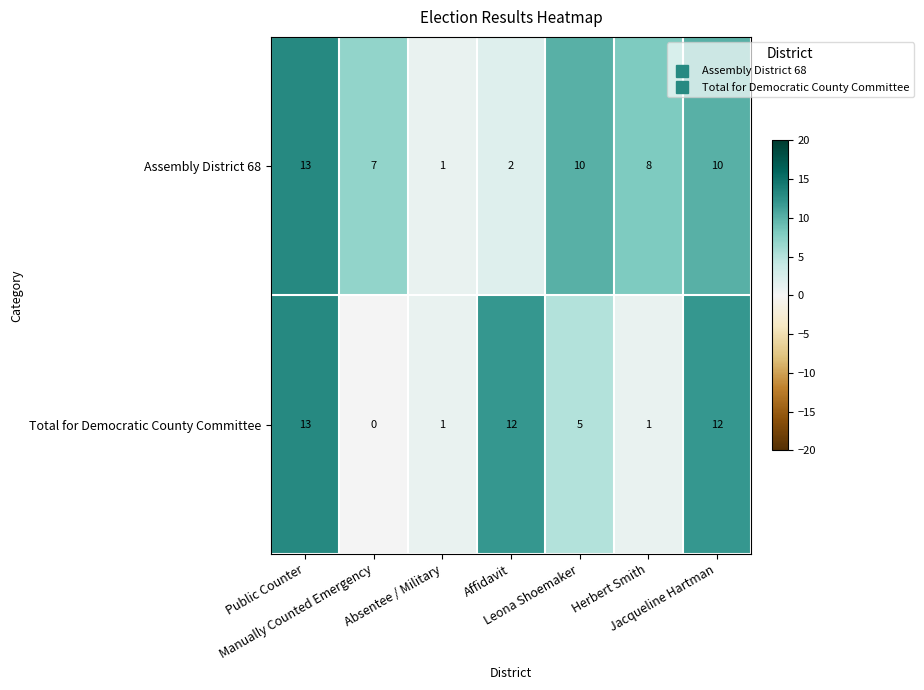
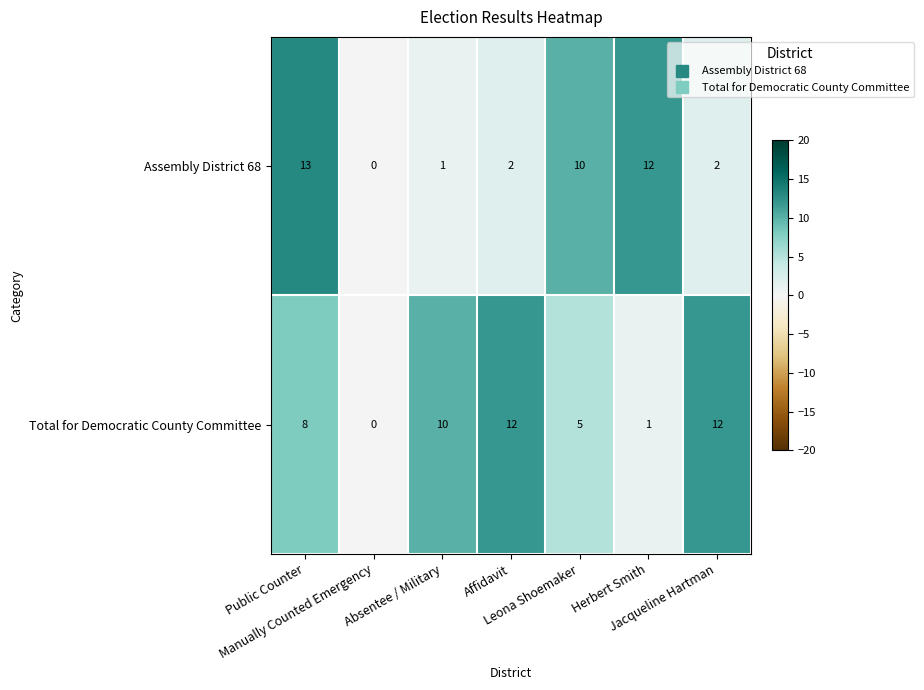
  {
    "Assembly District 68": {
      "Public Counter": 13,
-     "Manually Counted Emergency": 7,
+     "Manually Counted Emergency": 0,
      "Absentee / Military": 1,
      "Affidavit": 2,
      "Leona Shoemaker": 10,
-     "Herbert Smith": 8,
-     "Jacqueline Hartman": 10
+     "Herbert Smith": 12,
+     "Jacqueline Hartman": 2
    },
    "Total for Democratic County Committee": {
-     "Public Counter": 13,
+     "Public Counter": 8,
      "Manually Counted Emergency": 0,
-     "Absentee / Military": 1,
+     "Absentee / Military": 10,
      "Affidavit": 12,
      "Leona Shoemaker": 5,
      "Herbert Smith": 1,
      "Jacqueline Hartman": 12
    }
  }
